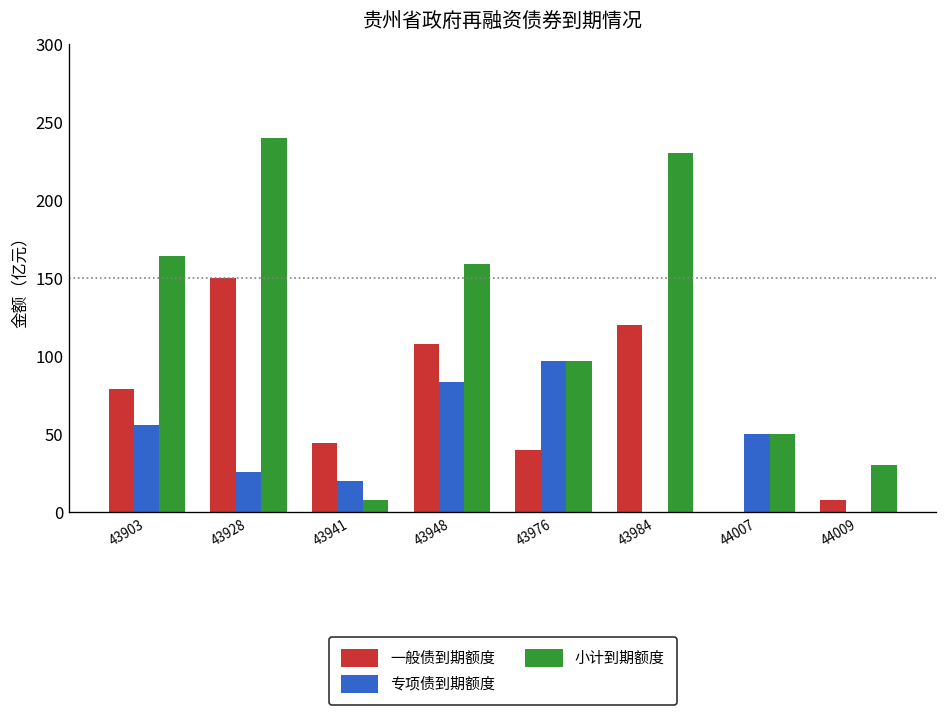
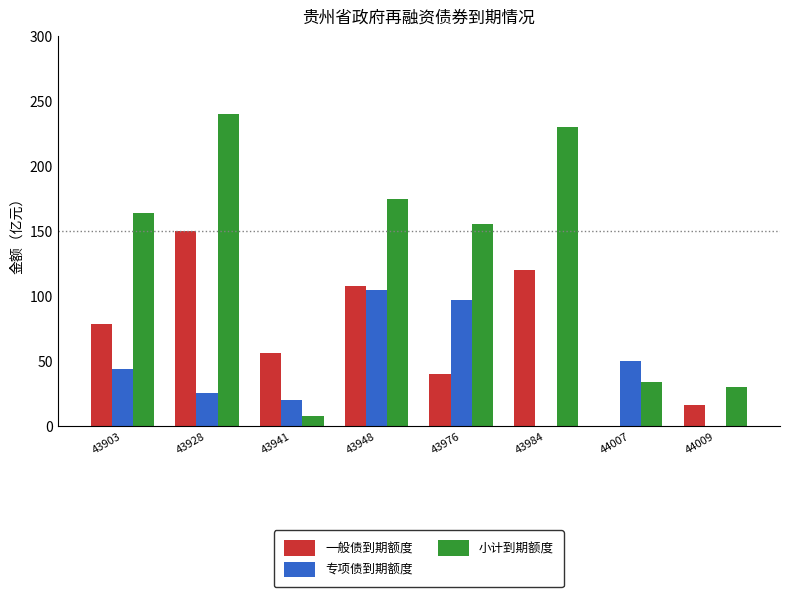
  {
    "一般债到期额度": {
      "43903": 79,
      "43928": 150,
-     "43941": 45,
+     "43941": 56,
      "43948": 108,
      "43976": 40,
      "43984": 120,
      "44007": 0,
-     "44009": 8
+     "44009": 17
    },
    "专项债到期额度": {
-     "43903": 56,
+     "43903": 44,
      "43928": 26,
      "43941": 20,
-     "43948": 84,
+     "43948": 105,
      "43976": 97,
      "43984": 0,
      "44007": 50,
      "44009": 0
    },
    "小计到期额度": {
      "43903": 164,
      "43928": 240,
      "43941": 8,
-     "43948": 159,
-     "43976": 97,
+     "43948": 175,
+     "43976": 156,
      "43984": 230,
-     "44007": 50,
+     "44007": 34,
      "44009": 30
    }
  }
